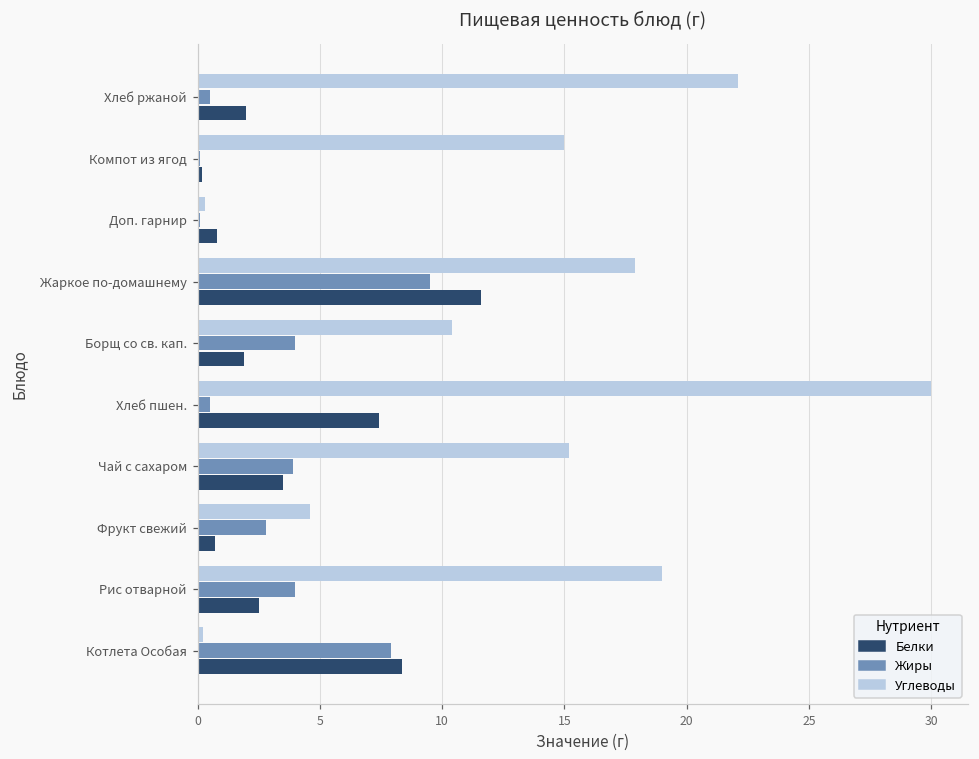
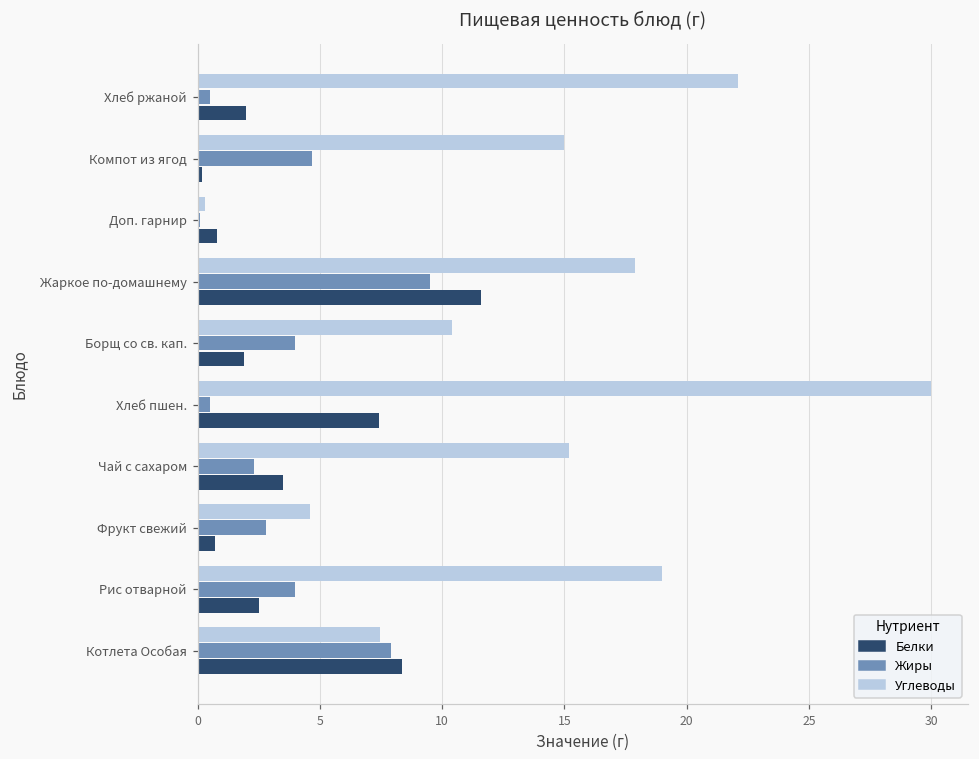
  {
    "Белки": {
      "Хлеб ржаной": 2.0,
      "Компот из ягод": 0.2,
      "Доп. гарнир": 0.8,
      "Жаркое по-домашнему": 11.6,
      "Борщ со св. кап.": 1.9,
      "Хлеб пшен.": 7.4,
      "Чай с сахаром": 3.5,
      "Фрукт свежий": 0.7,
      "Рис отварной": 2.5,
      "Котлета Особая": 8.4
    },
    "Жиры": {
      "Хлеб ржаной": 0.5,
-     "Компот из ягод": 0.1,
+     "Компот из ягод": 4.7,
      "Жаркое по-домашнему": 9.5,
      "Борщ со св. кап.": 4.0,
      "Хлеб пшен.": 0.5,
-     "Чай с сахаром": 3.9,
+     "Чай с сахаром": 2.3,
      "Фрукт свежий": 2.8,
      "Рис отварной": 4.0,
      "Котлета Особая": 7.9
    },
    "Углеводы": {
      "Хлеб ржаной": 22.1,
      "Компот из ягод": 15.0,
      "Доп. гарнир": 0.3,
      "Жаркое по-домашнему": 17.9,
      "Борщ со св. кап.": 10.4,
      "Хлеб пшен.": 30.0,
      "Чай с сахаром": 15.2,
      "Фрукт свежий": 4.6,
      "Рис отварной": 19.0,
-     "Котлета Особая": 0.2
+     "Котлета Особая": 7.5
    }
  }
